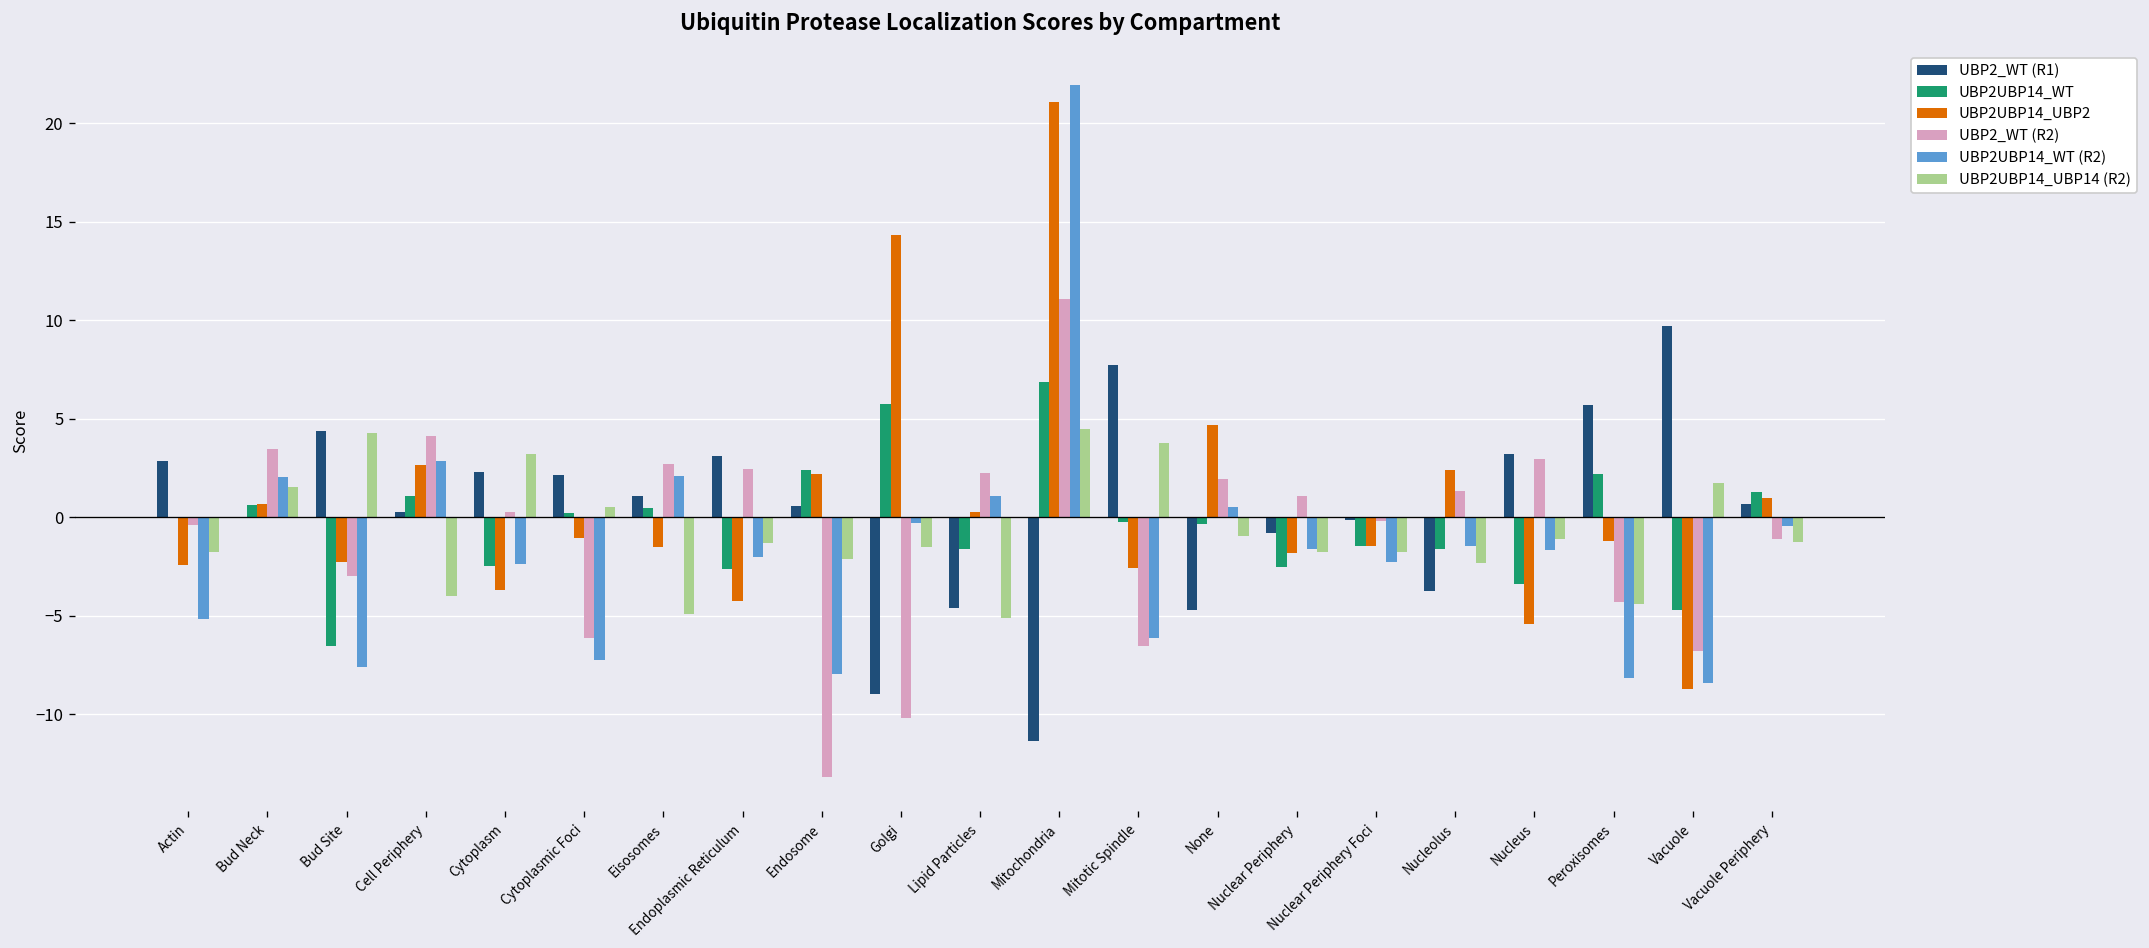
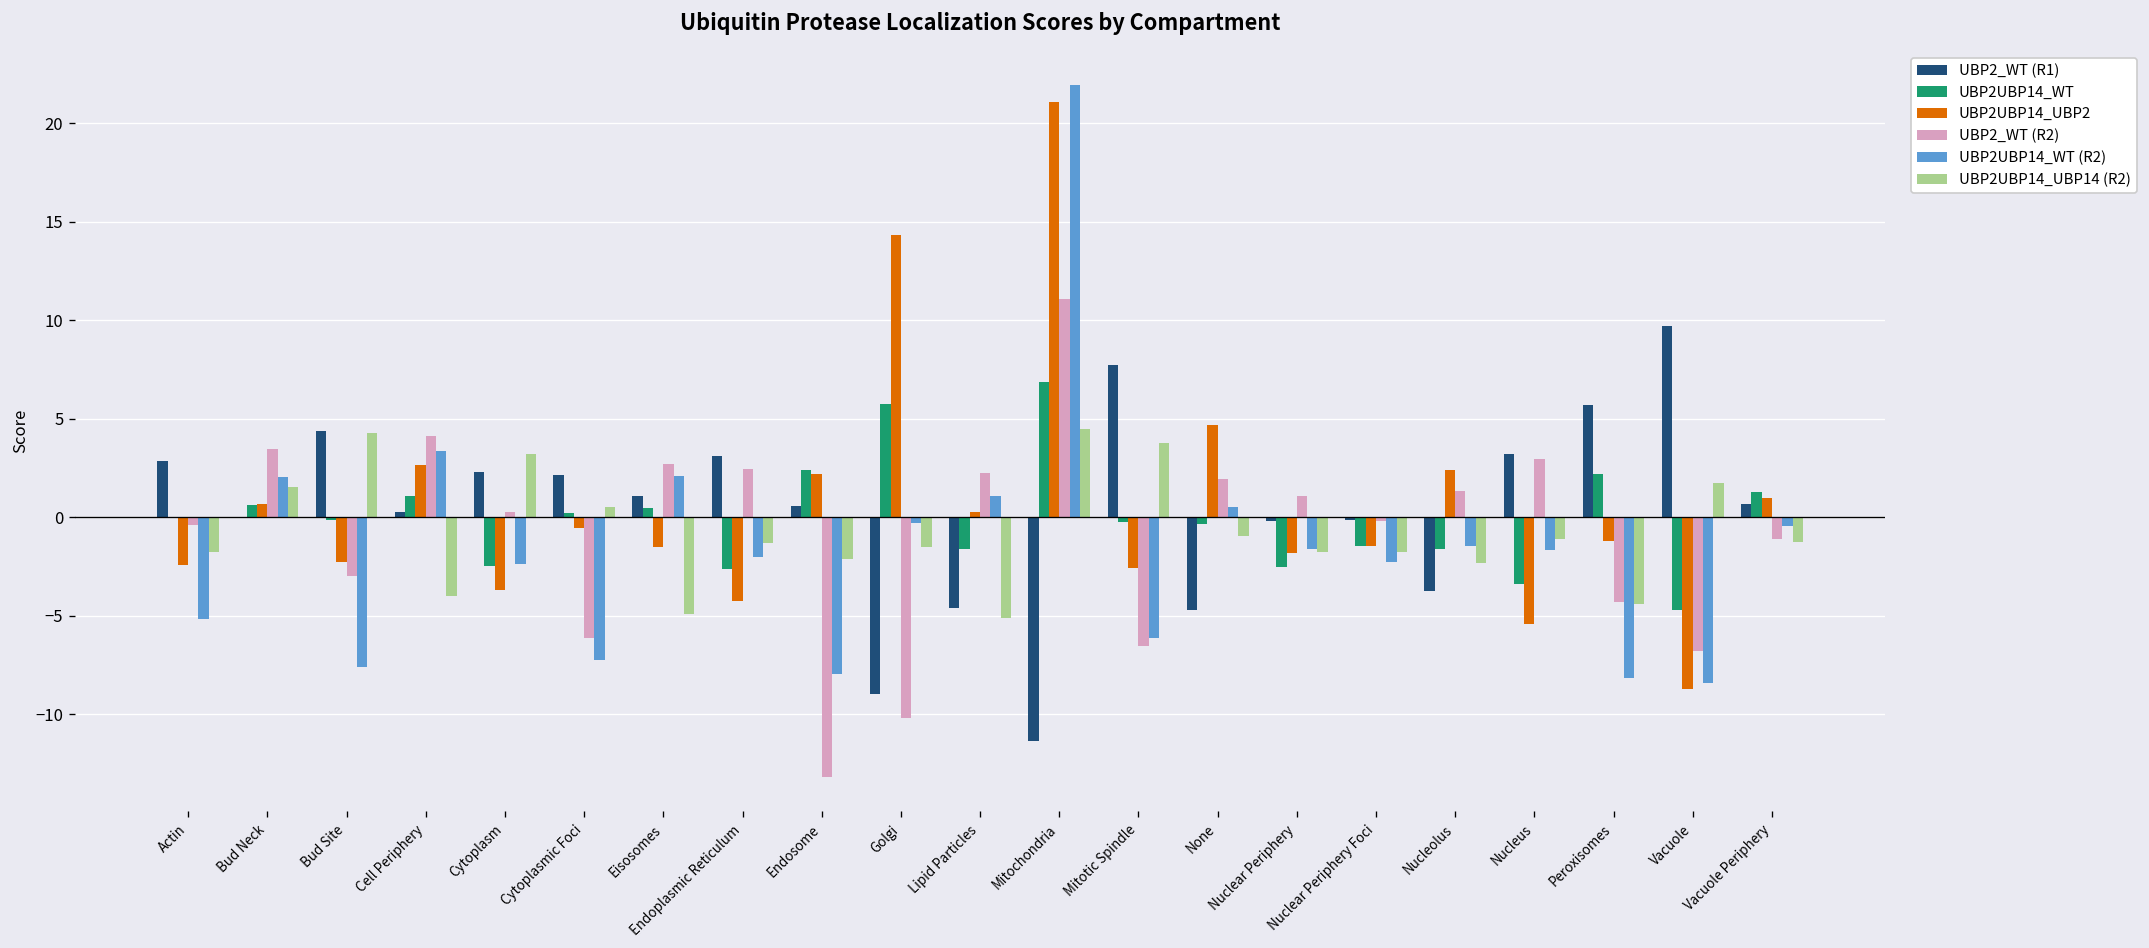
  {
    "UBP2_WT (R1)": {
      "Actin": 2.9,
      "Bud Site": 4.4,
      "Cell Periphery": 0.2,
      "Cytoplasm": 2.3,
      "Cytoplasmic Foci": 2.2,
      "Eisosomes": 1.1,
      "Endoplasmic Reticulum": 3.1,
      "Endosome": 0.6,
      "Golgi": -9.0,
      "Lipid Particles": -4.6,
      "Mitochondria": -11.4,
      "Mitotic Spindle": 7.7,
      "None": -4.7,
-     "Nuclear Periphery": -0.8,
+     "Nuclear Periphery": -0.2,
      "Nucleolus": -3.8,
      "Nucleus": 3.2,
      "Peroxisomes": 5.7,
      "Vacuole": 9.7,
      "Vacuole Periphery": 0.7
    },
    "UBP2UBP14_WT": {
      "Bud Neck": 0.6,
-     "Bud Site": -6.6,
+     "Bud Site": -0.1,
      "Cell Periphery": 1.1,
      "Cytoplasm": -2.5,
      "Cytoplasmic Foci": 0.2,
      "Eisosomes": 0.5,
      "Endoplasmic Reticulum": -2.6,
      "Endosome": 2.4,
      "Golgi": 5.8,
      "Lipid Particles": -1.6,
      "Mitochondria": 6.9,
      "Mitotic Spindle": -0.2,
      "None": -0.3,
      "Nuclear Periphery": -2.5,
      "Nuclear Periphery Foci": -1.5,
      "Nucleolus": -1.6,
      "Nucleus": -3.4,
      "Peroxisomes": 2.2,
      "Vacuole": -4.7,
      "Vacuole Periphery": 1.3
    },
    "UBP2UBP14_UBP2": {
      "Actin": -2.4,
      "Bud Neck": 0.7,
      "Bud Site": -2.3,
      "Cell Periphery": 2.7,
      "Cytoplasm": -3.7,
-     "Cytoplasmic Foci": -1.1,
+     "Cytoplasmic Foci": -0.6,
      "Eisosomes": -1.5,
      "Endoplasmic Reticulum": -4.3,
      "Endosome": 2.2,
      "Golgi": 14.3,
      "Lipid Particles": 0.3,
      "Mitochondria": 21.1,
      "Mitotic Spindle": -2.6,
      "None": 4.7,
      "Nuclear Periphery": -1.8,
      "Nuclear Periphery Foci": -1.5,
      "Nucleolus": 2.4,
      "Nucleus": -5.4,
      "Peroxisomes": -1.2,
      "Vacuole": -8.7,
      "Vacuole Periphery": 1.0
    },
    "UBP2_WT (R2)": {
      "Actin": -0.4,
      "Bud Neck": 3.5,
      "Bud Site": -3.0,
      "Cell Periphery": 4.1,
      "Cytoplasm": 0.3,
      "Cytoplasmic Foci": -6.1,
      "Eisosomes": 2.7,
      "Endoplasmic Reticulum": 2.4,
      "Endosome": -13.2,
      "Golgi": -10.2,
      "Lipid Particles": 2.3,
      "Mitochondria": 11.1,
      "Mitotic Spindle": -6.6,
      "None": 1.9,
      "Nuclear Periphery": 1.1,
      "Nuclear Periphery Foci": -0.2,
      "Nucleolus": 1.3,
      "Nucleus": 3.0,
      "Peroxisomes": -4.3,
      "Vacuole": -6.8,
      "Vacuole Periphery": -1.1
    },
    "UBP2UBP14_WT (R2)": {
      "Actin": -5.2,
      "Bud Neck": 2.1,
      "Bud Site": -7.6,
-     "Cell Periphery": 2.8,
+     "Cell Periphery": 3.4,
      "Cytoplasm": -2.4,
      "Cytoplasmic Foci": -7.3,
      "Eisosomes": 2.1,
      "Endoplasmic Reticulum": -2.0,
      "Endosome": -8.0,
      "Golgi": -0.3,
      "Lipid Particles": 1.1,
      "Mitochondria": 22.0,
      "Mitotic Spindle": -6.1,
      "None": 0.5,
      "Nuclear Periphery": -1.6,
      "Nuclear Periphery Foci": -2.3,
      "Nucleolus": -1.4,
      "Nucleus": -1.7,
      "Peroxisomes": -8.2,
      "Vacuole": -8.4,
      "Vacuole Periphery": -0.5
    },
    "UBP2UBP14_UBP14 (R2)": {
      "Actin": -1.8,
      "Bud Neck": 1.5,
      "Bud Site": 4.3,
      "Cell Periphery": -4.0,
      "Cytoplasm": 3.2,
      "Cytoplasmic Foci": 0.5,
      "Eisosomes": -4.9,
      "Endoplasmic Reticulum": -1.3,
      "Endosome": -2.1,
      "Golgi": -1.5,
      "Lipid Particles": -5.1,
      "Mitochondria": 4.5,
      "Mitotic Spindle": 3.7,
      "None": -1.0,
      "Nuclear Periphery": -1.8,
      "Nuclear Periphery Foci": -1.8,
      "Nucleolus": -2.4,
      "Nucleus": -1.1,
      "Peroxisomes": -4.4,
      "Vacuole": 1.7,
      "Vacuole Periphery": -1.2
    }
  }
